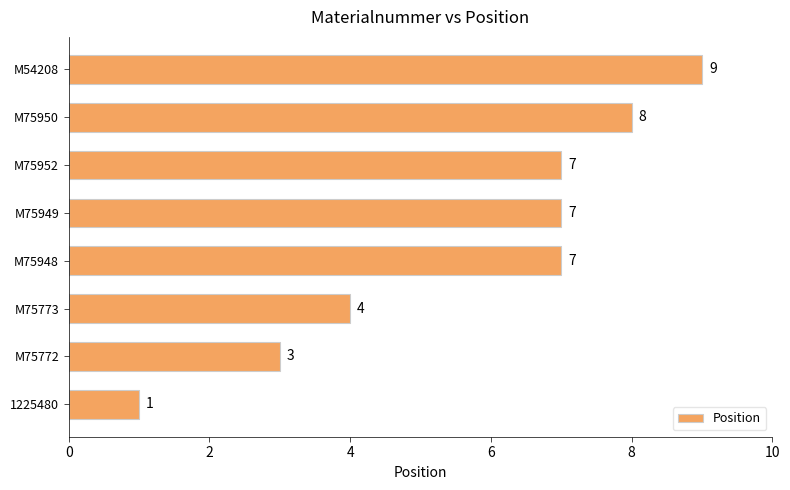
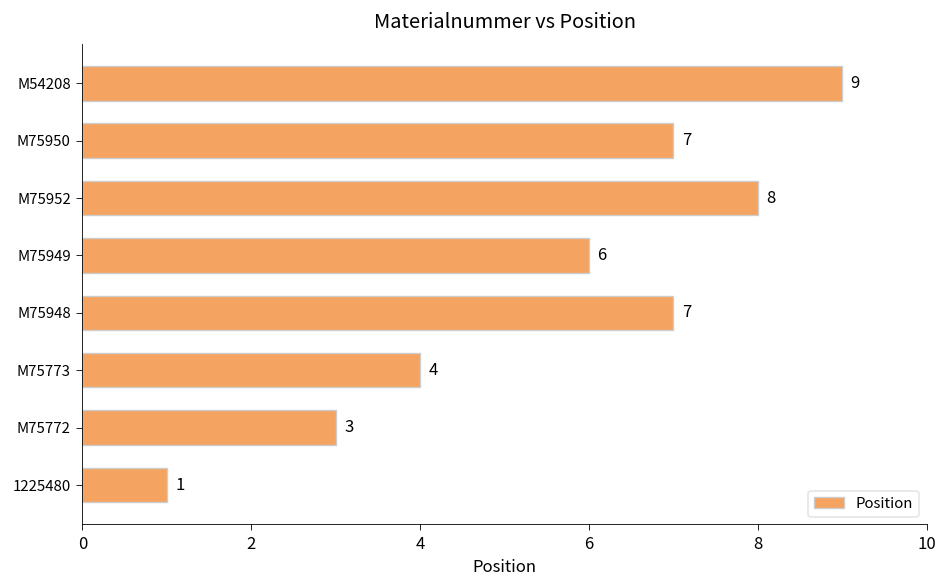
  {
    "M54208": 9,
-   "M75950": 8,
-   "M75952": 7,
-   "M75949": 7,
+   "M75950": 7,
+   "M75952": 8,
+   "M75949": 6,
    "M75948": 7,
    "M75773": 4,
    "M75772": 3,
    "1225480": 1
  }
